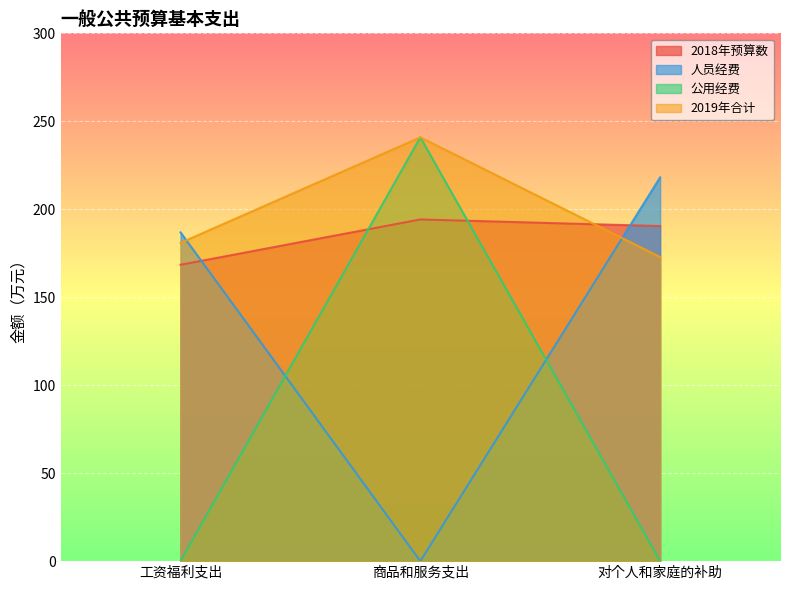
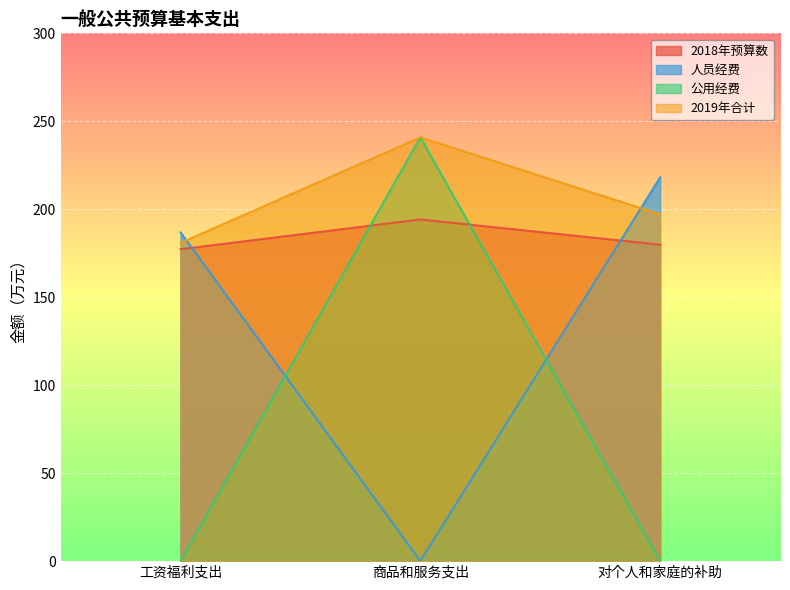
  {
    "2018年预算数": {
-     "工资福利支出": 168,
+     "工资福利支出": 177,
      "商品和服务支出": 194,
-     "对个人和家庭的补助": 190
+     "对个人和家庭的补助": 180
    },
    "人员经费": {
      "工资福利支出": 187,
      "商品和服务支出": 0,
      "对个人和家庭的补助": 218
    },
    "公用经费": {
      "工资福利支出": 0,
      "对个人和家庭的补助": 0
    },
    "2019年合计": {
      "工资福利支出": 181,
-     "对个人和家庭的补助": 173
+     "对个人和家庭的补助": 197
    }
  }
